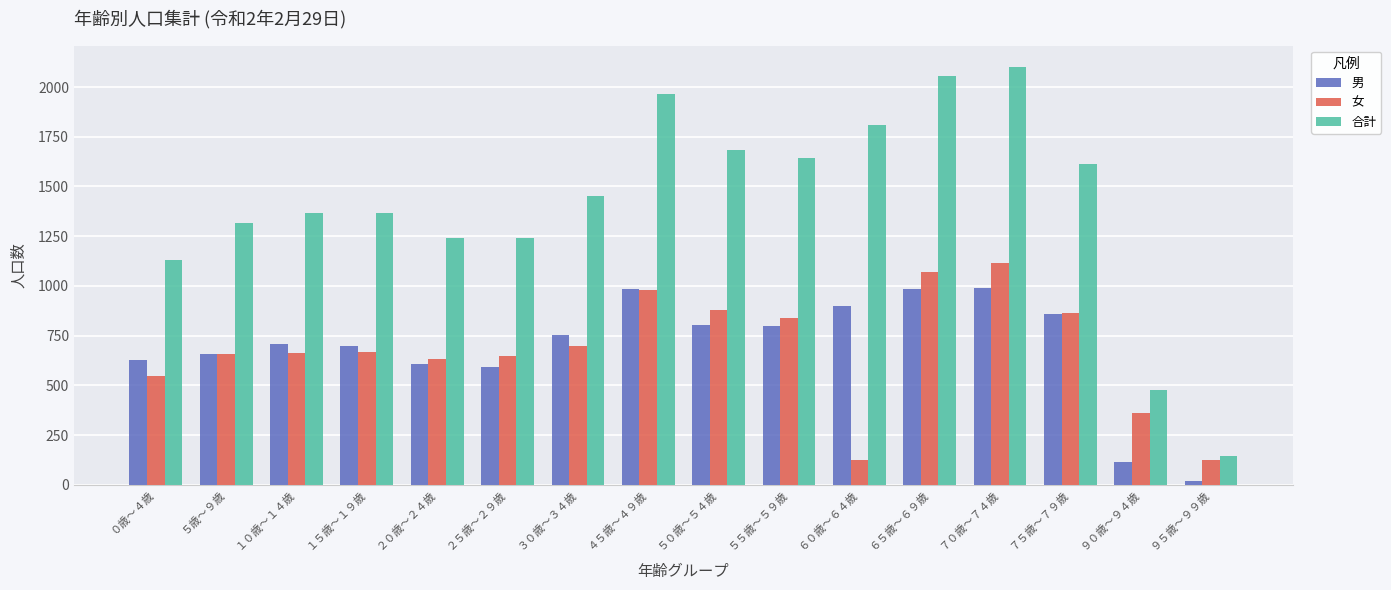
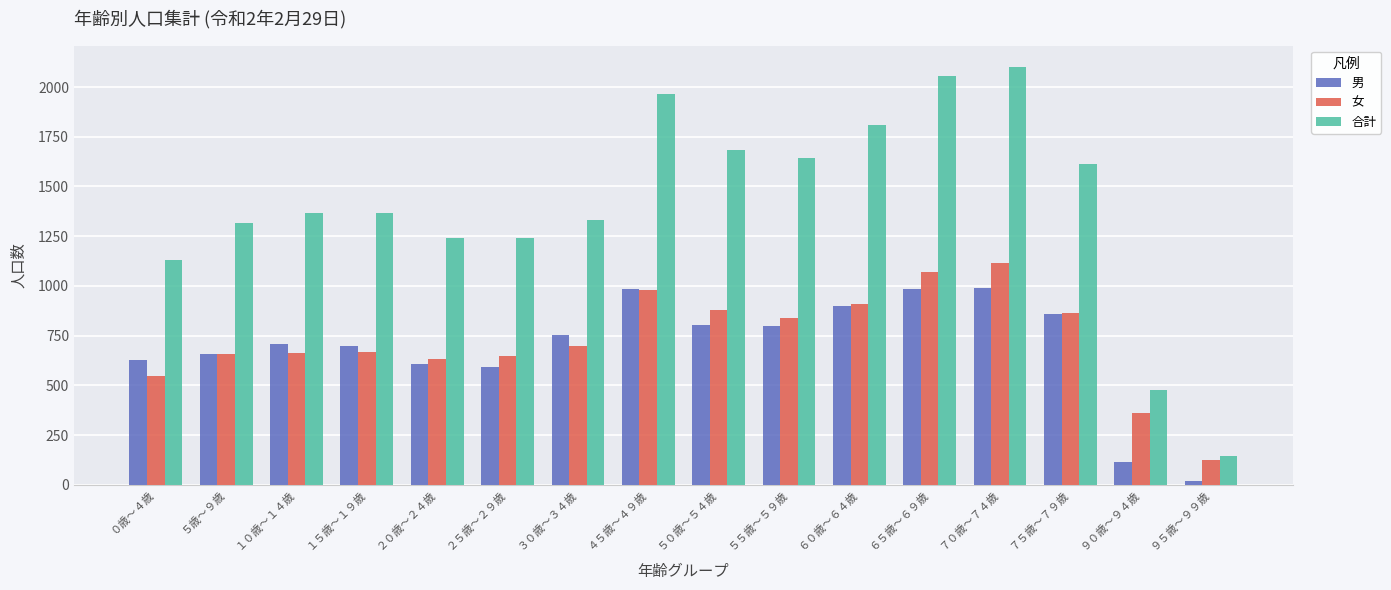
  {
    "男": {
      "０歳～４歳": 630,
      "５歳～９歳": 660,
      "１０歳～１４歳": 710,
      "１５歳～１９歳": 700,
      "２０歳～２４歳": 610,
      "２５歳～２９歳": 590,
      "３０歳～３４歳": 750,
      "４５歳～４９歳": 990,
      "５０歳～５４歳": 800,
      "５５歳～５９歳": 800,
      "６０歳～６４歳": 900,
      "６５歳～６９歳": 990,
      "７０歳～７４歳": 990,
      "７５歳～７９歳": 860,
      "９０歳～９４歳": 120,
      "９５歳～９９歳": 20
    },
    "女": {
      "０歳～４歳": 550,
      "５歳～９歳": 660,
      "１０歳～１４歳": 660,
      "１５歳～１９歳": 670,
      "２０歳～２４歳": 630,
      "２５歳～２９歳": 650,
      "３０歳～３４歳": 700,
      "４５歳～４９歳": 980,
      "５０歳～５４歳": 880,
      "５５歳～５９歳": 840,
-     "６０歳～６４歳": 120,
+     "６０歳～６４歳": 910,
      "６５歳～６９歳": 1070,
      "７０歳～７４歳": 1110,
      "７５歳～７９歳": 870,
      "９０歳～９４歳": 360,
      "９５歳～９９歳": 120
    },
    "合計": {
      "０歳～４歳": 1130,
      "５歳～９歳": 1320,
      "１０歳～１４歳": 1370,
      "１５歳～１９歳": 1370,
      "２０歳～２４歳": 1240,
      "２５歳～２９歳": 1240,
-     "３０歳～３４歳": 1450,
+     "３０歳～３４歳": 1330,
      "４５歳～４９歳": 1970,
      "５０歳～５４歳": 1680,
      "５５歳～５９歳": 1640,
      "６０歳～６４歳": 1810,
      "６５歳～６９歳": 2060,
      "７０歳～７４歳": 2100,
      "７５歳～７９歳": 1610,
      "９０歳～９４歳": 480,
      "９５歳～９９歳": 150
    }
  }
